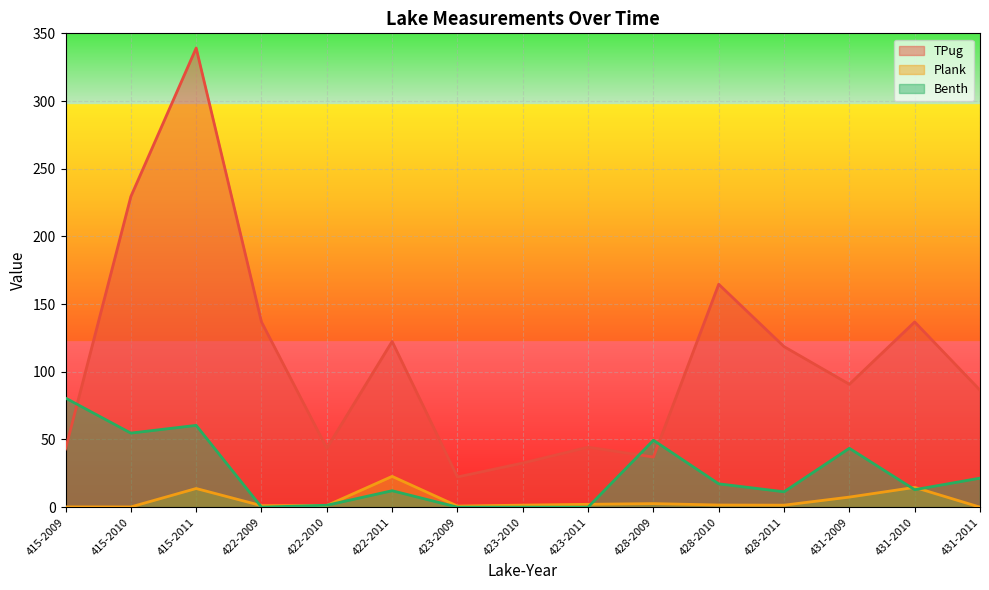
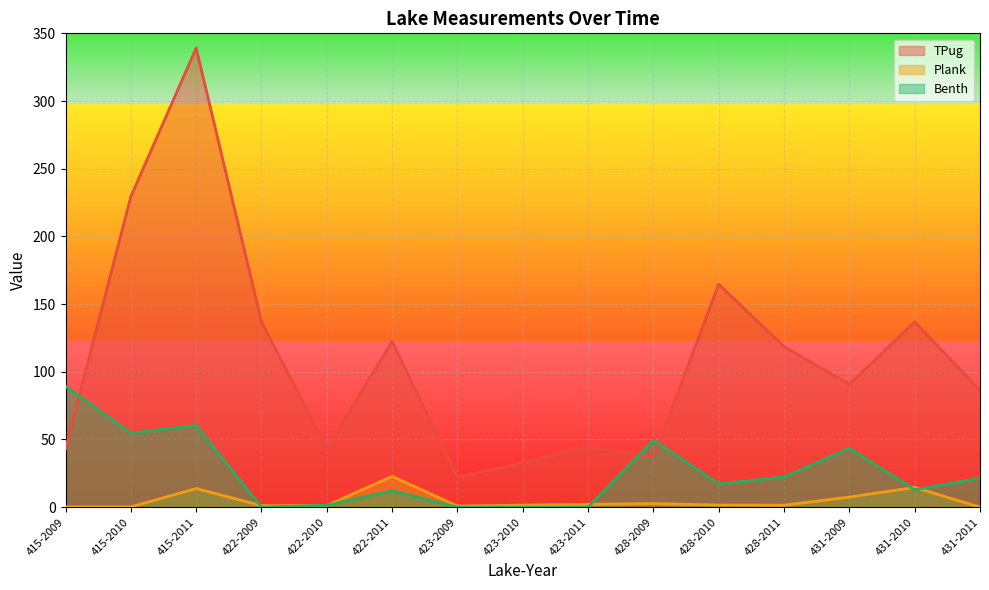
  {
    "TPug": {
      "415-2009": 43,
      "415-2010": 229,
      "415-2011": 339,
      "422-2009": 137,
      "422-2010": 44,
      "422-2011": 122,
      "423-2009": 22,
      "423-2010": 33,
      "423-2011": 44,
      "428-2009": 37,
      "428-2010": 165,
      "428-2011": 119,
      "431-2009": 91,
      "431-2010": 137,
      "431-2011": 86
    },
    "Plank": {
      "415-2009": 0,
      "415-2010": 0,
      "415-2011": 14,
      "422-2011": 23,
      "423-2011": 2,
      "428-2009": 3,
      "428-2010": 2,
      "428-2011": 1,
      "431-2009": 7,
      "431-2011": 0
    },
    "Benth": {
-     "415-2009": 81,
+     "415-2009": 89,
      "415-2010": 55,
      "415-2011": 60,
      "422-2011": 12,
      "423-2011": 0,
      "428-2009": 49,
      "428-2010": 17,
-     "428-2011": 11,
+     "428-2011": 22,
      "431-2009": 43,
      "431-2011": 21
    }
  }
